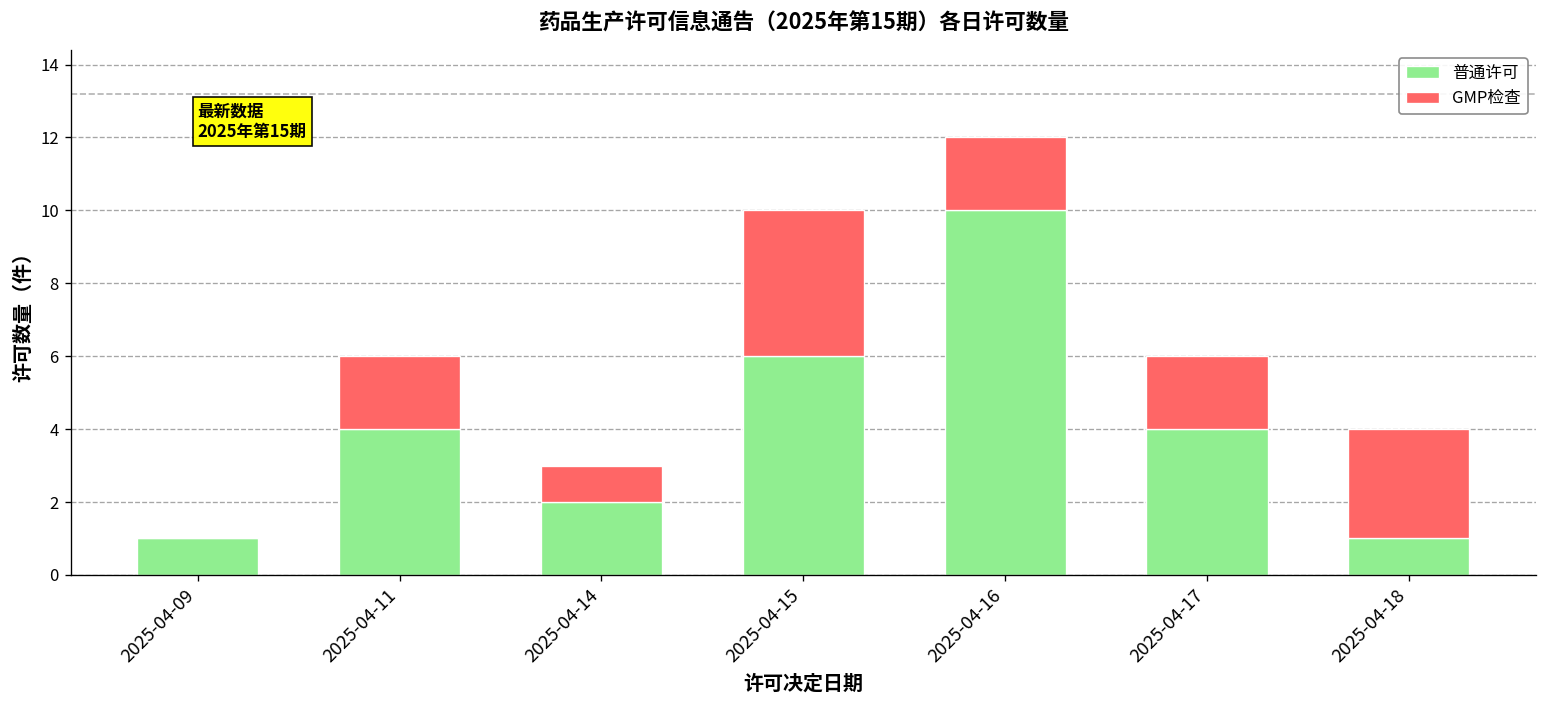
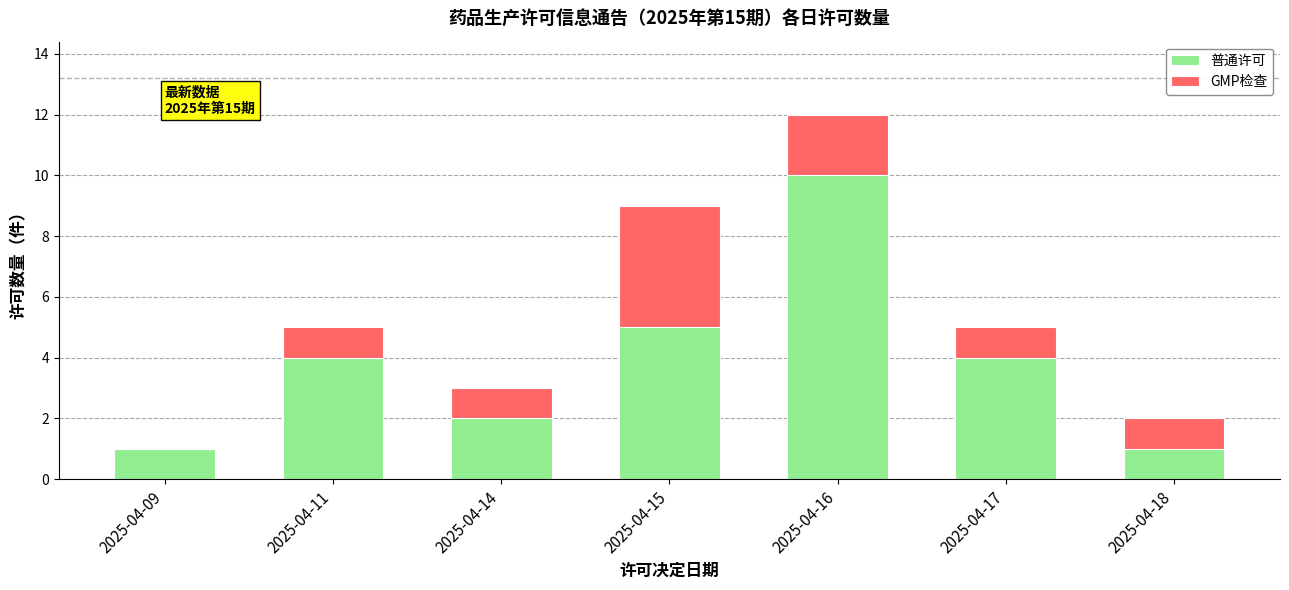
  {
    "普通许可": {
      "2025-04-09": 1,
      "2025-04-11": 4,
      "2025-04-14": 2,
-     "2025-04-15": 6,
+     "2025-04-15": 5,
      "2025-04-16": 10,
      "2025-04-17": 4,
      "2025-04-18": 1
    },
    "GMP检查": {
      "2025-04-09": 0,
-     "2025-04-11": 2,
+     "2025-04-11": 1,
      "2025-04-14": 1,
      "2025-04-15": 4,
      "2025-04-16": 2,
-     "2025-04-17": 2,
-     "2025-04-18": 3
+     "2025-04-17": 1,
+     "2025-04-18": 1
    }
  }
